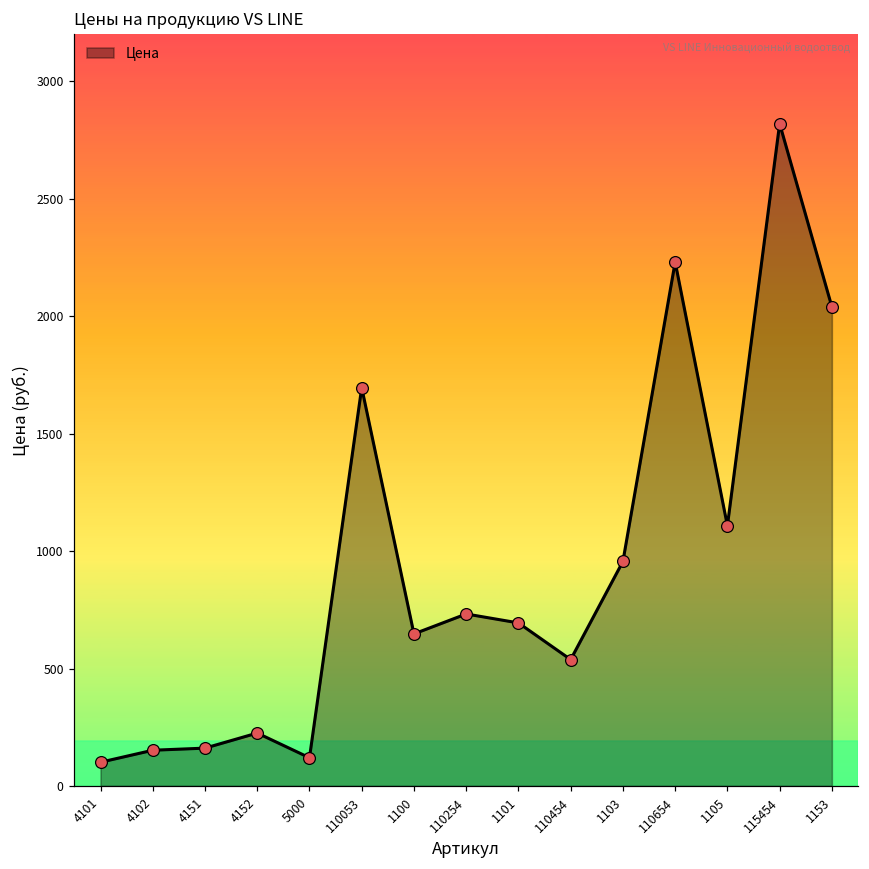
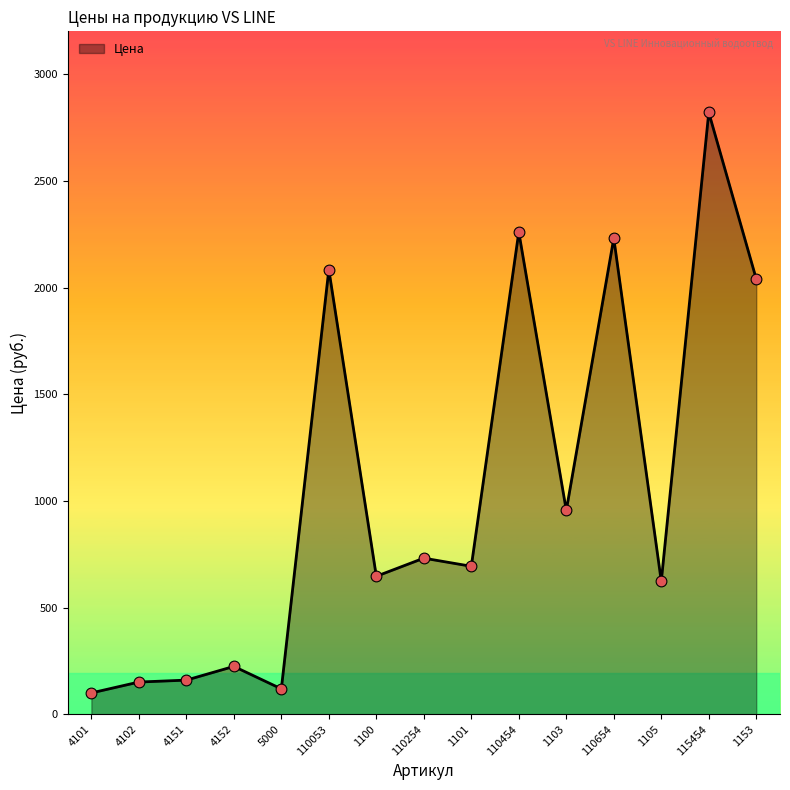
  {
    "4152": 230,
-   "110053": 1700,
+   "110053": 2080,
    "1100": 650,
    "110254": 730,
    "1101": 690,
-   "110454": 540,
+   "110454": 2260,
    "1103": 960,
    "110654": 2230,
-   "1105": 1110,
+   "1105": 620,
    "115454": 2820,
    "1153": 2040
  }
